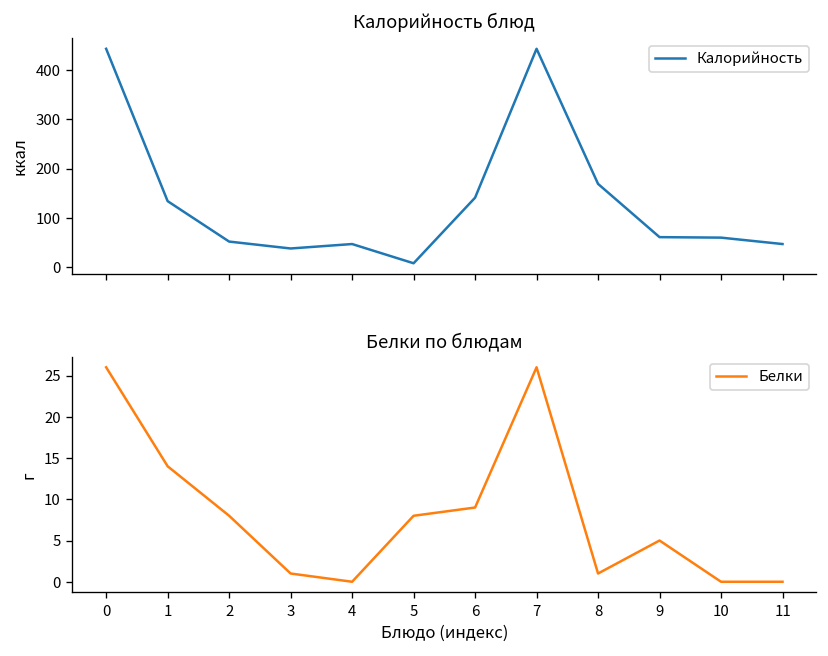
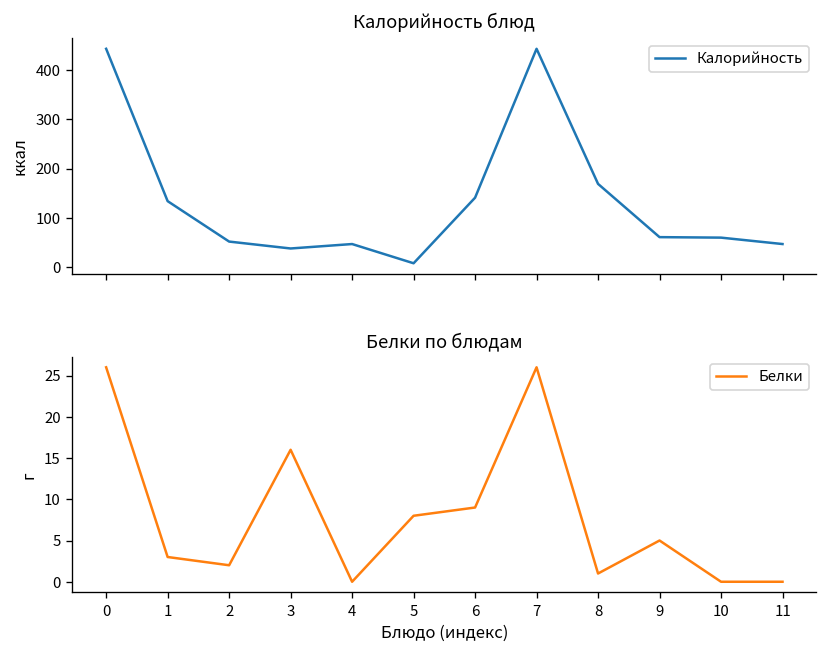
  {
    "Белки по блюдам": {
      "0": 26,
-     "1": 14,
-     "2": 8,
-     "3": 1,
+     "1": 3,
+     "2": 2,
+     "3": 16,
      "4": 0,
      "5": 8,
      "6": 9,
      "7": 26,
      "8": 1,
      "9": 5,
      "10": 0,
      "11": 0
    }
  }
